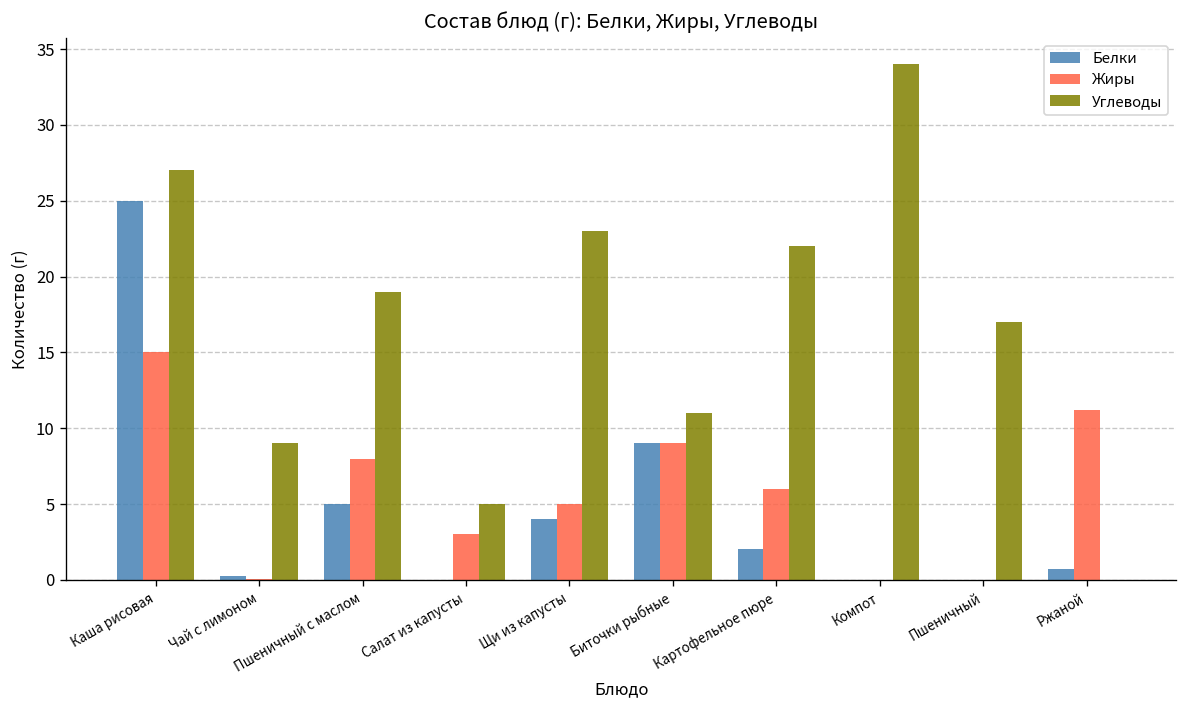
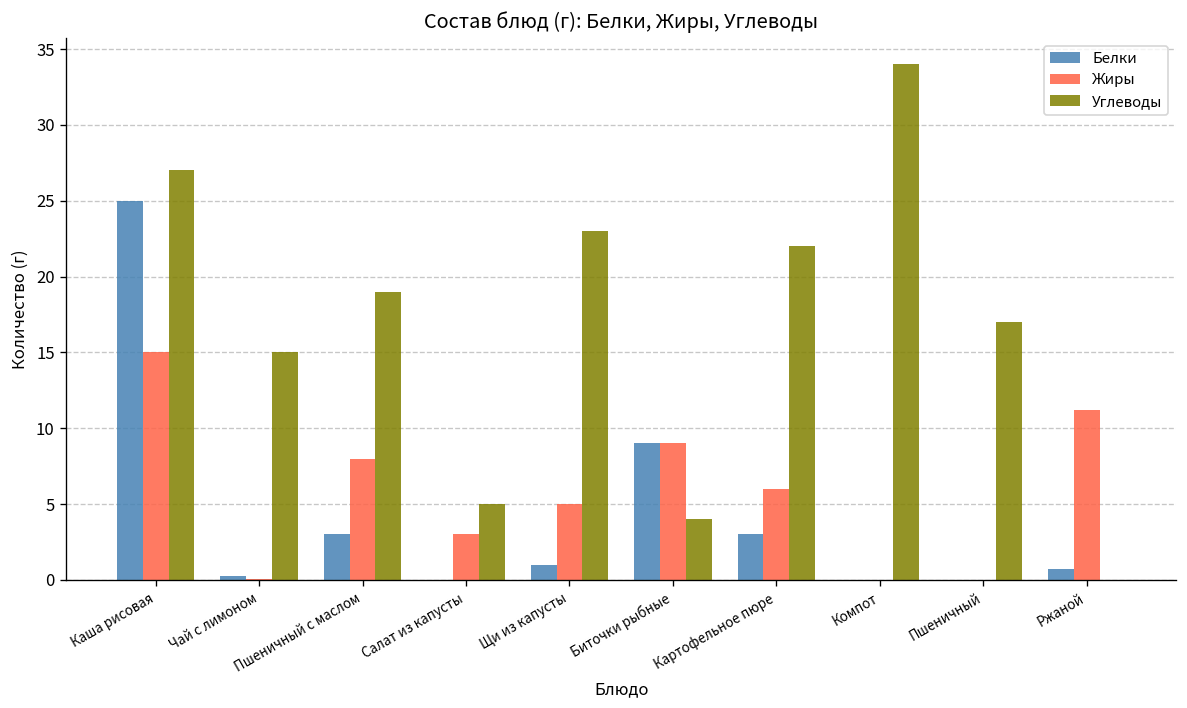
  {
    "Белки": {
      "Каша рисовая": 25,
      "Чай с лимоном": 0.3,
-     "Пшеничный с маслом": 5,
+     "Пшеничный с маслом": 3,
      "Салат из капусты": 0,
-     "Щи из капусты": 4,
+     "Щи из капусты": 1,
      "Биточки рыбные": 9,
-     "Картофельное пюре": 2,
+     "Картофельное пюре": 3,
      "Компот": 0,
      "Пшеничный": 0,
      "Ржаной": 0.7
    },
    "Жиры": {
      "Каша рисовая": 15,
      "Пшеничный с маслом": 8,
      "Салат из капусты": 3,
      "Щи из капусты": 5,
      "Биточки рыбные": 9,
      "Картофельное пюре": 6,
      "Компот": 0,
      "Пшеничный": 0,
      "Ржаной": 11.2
    },
    "Углеводы": {
      "Каша рисовая": 27,
-     "Чай с лимоном": 9,
+     "Чай с лимоном": 15,
      "Пшеничный с маслом": 19,
      "Салат из капусты": 5,
      "Щи из капусты": 23,
-     "Биточки рыбные": 11,
+     "Биточки рыбные": 4,
      "Картофельное пюре": 22,
      "Компот": 34,
      "Пшеничный": 17,
      "Ржаной": 0
    }
  }
